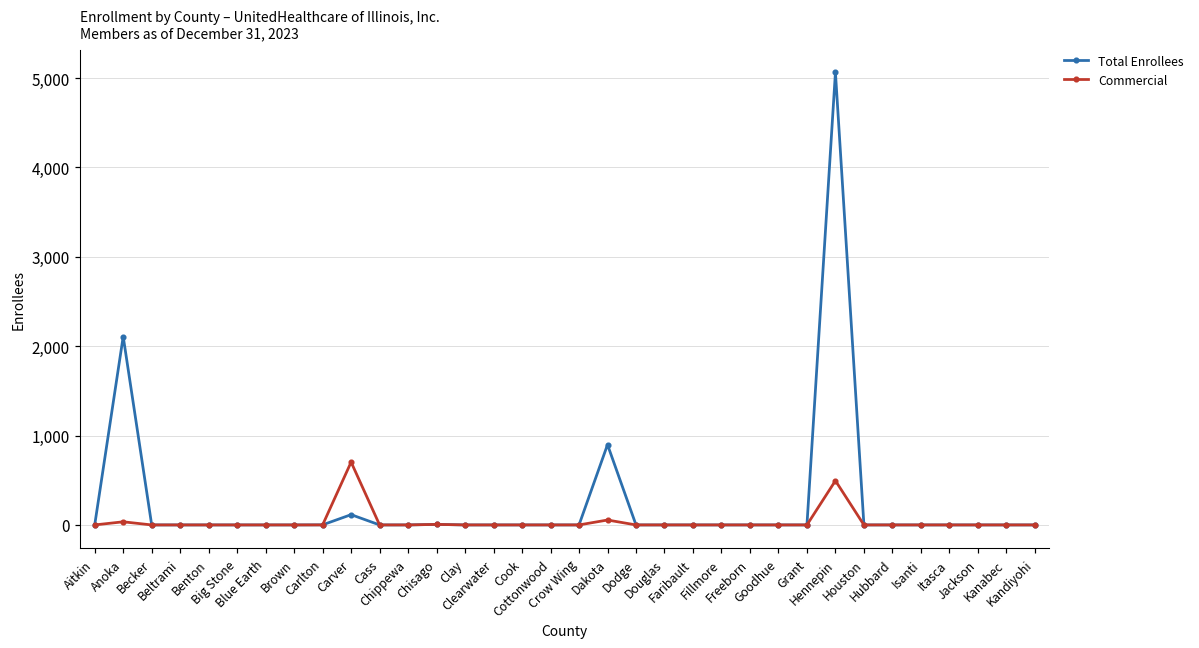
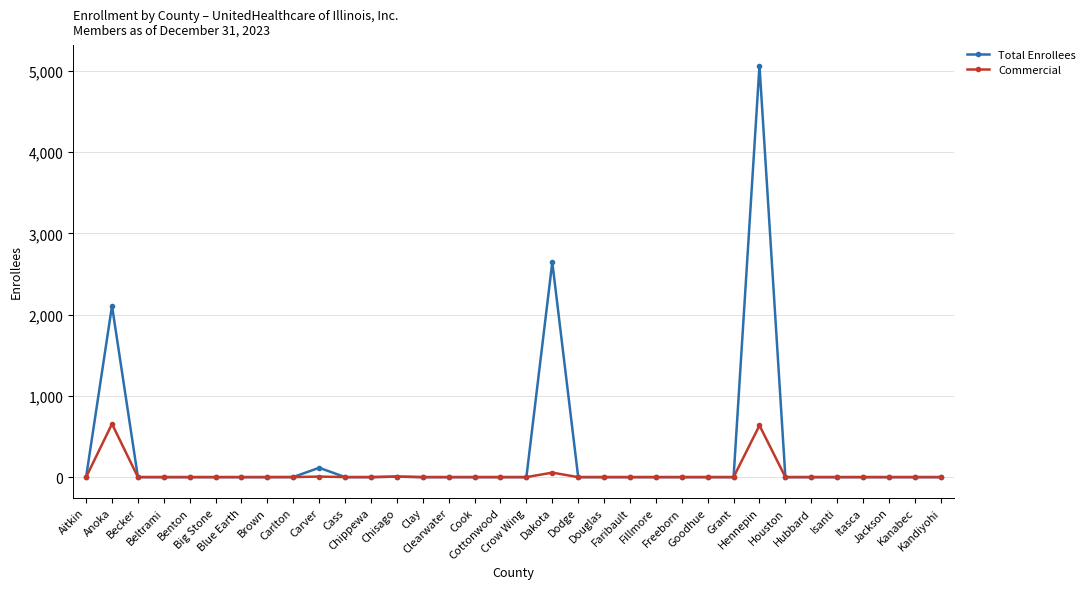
  {
    "Total Enrollees": {
      "Anoka": "2,100",
      "Carver": "100",
-     "Dakota": "900",
+     "Dakota": "2,600",
      "Hennepin": "5,100"
    },
    "Commercial": {
-     "Anoka": "0",
-     "Carver": "700",
+     "Anoka": "700",
+     "Carver": "0",
      "Dakota": "100",
-     "Hennepin": "500"
+     "Hennepin": "600"
    }
  }
